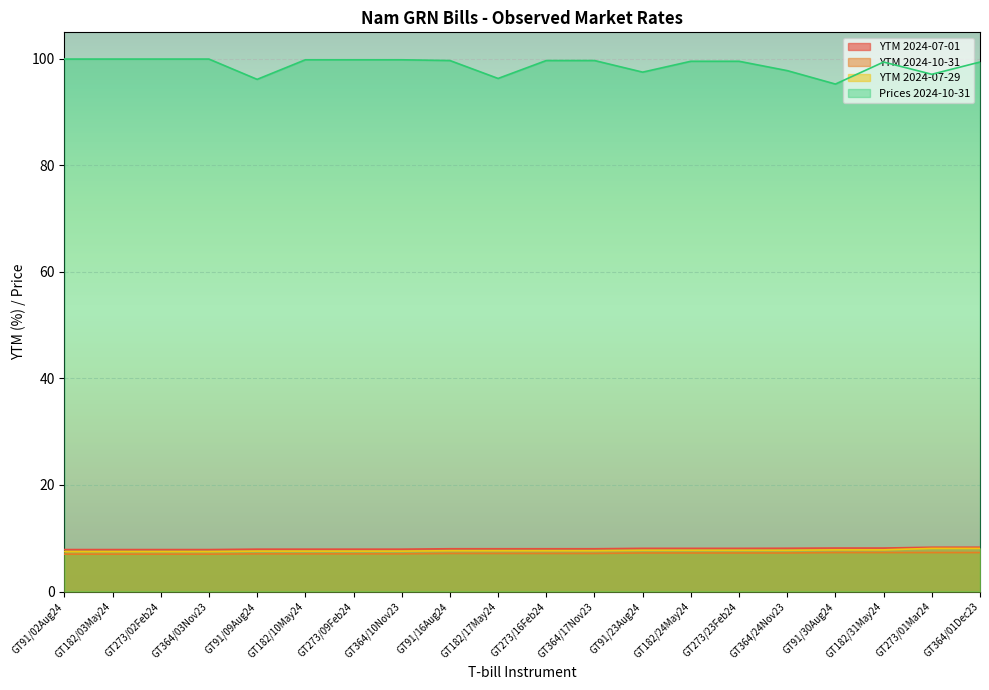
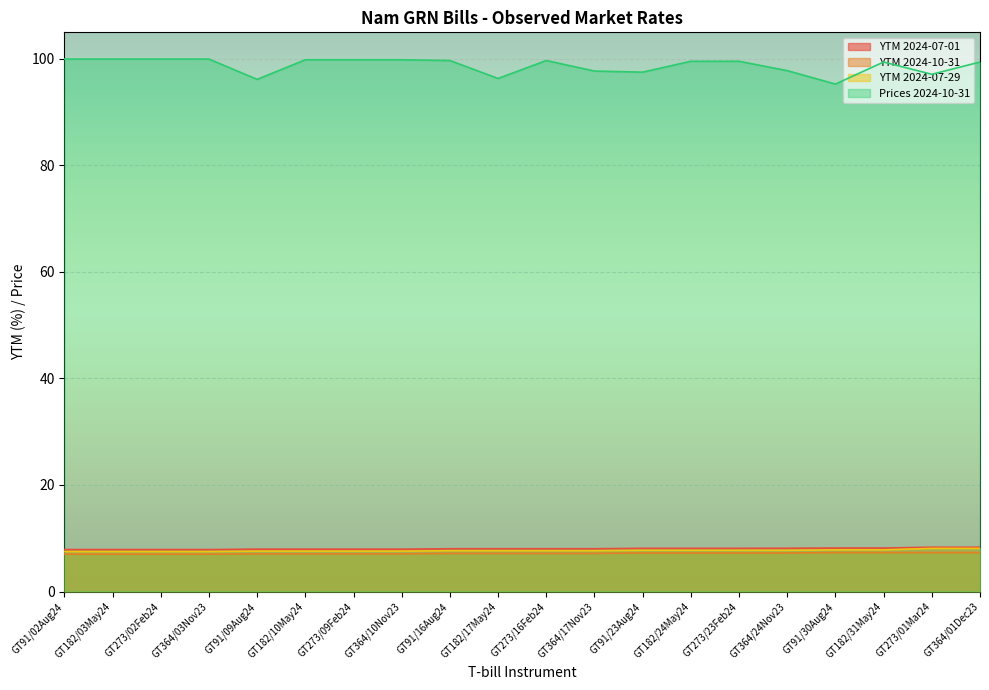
  {
    "Prices 2024-10-31": {
      "GT91/02Aug24": 100,
      "GT182/03May24": 100,
      "GT273/02Feb24": 100,
      "GT364/03Nov23": 100,
      "GT91/09Aug24": 96,
      "GT182/10May24": 100,
      "GT273/09Feb24": 100,
      "GT364/10Nov23": 100,
      "GT91/16Aug24": 100,
      "GT182/17May24": 96,
      "GT273/16Feb24": 100,
-     "GT364/17Nov23": 100,
+     "GT364/17Nov23": 98,
      "GT91/23Aug24": 98,
      "GT182/24May24": 100,
      "GT273/23Feb24": 100,
      "GT364/24Nov23": 98,
      "GT91/30Aug24": 95,
      "GT364/01Dec23": 99
    }
  }
